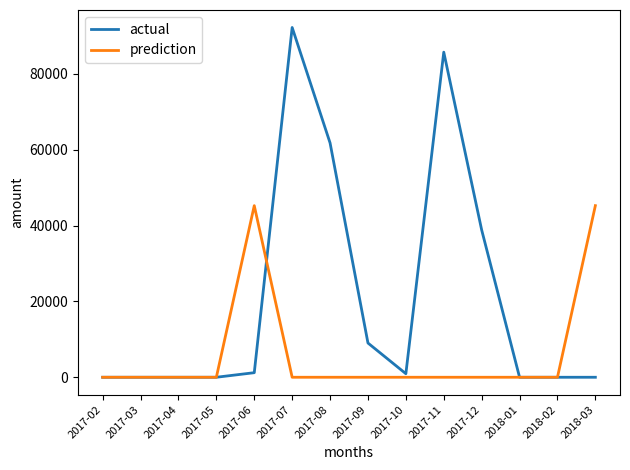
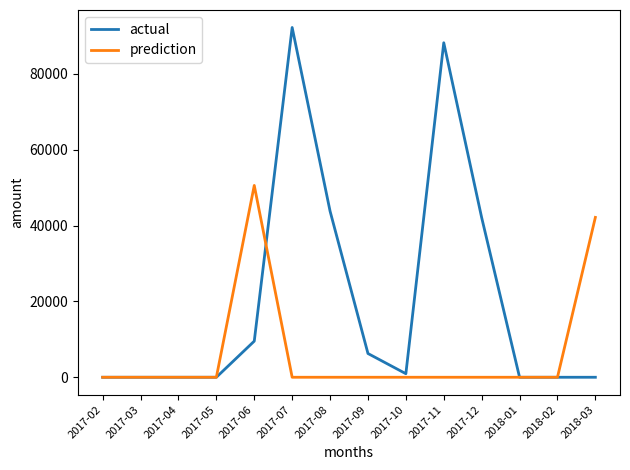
  {
    "actual": {
-     "2017-06": 1000,
+     "2017-06": 10000,
      "2017-07": 92000,
-     "2017-08": 62000,
-     "2017-09": 9000,
+     "2017-08": 44000,
+     "2017-09": 6000,
      "2017-10": 1000,
-     "2017-11": 86000,
-     "2017-12": 39000,
+     "2017-11": 88000,
+     "2017-12": 42000,
      "2018-03": 0
    },
    "prediction": {
-     "2017-06": 45000,
+     "2017-06": 51000,
      "2017-07": 0,
      "2017-08": 0,
      "2017-09": 0,
      "2017-10": 0,
      "2017-11": 0,
      "2017-12": 0,
-     "2018-03": 45000
+     "2018-03": 42000
    }
  }
